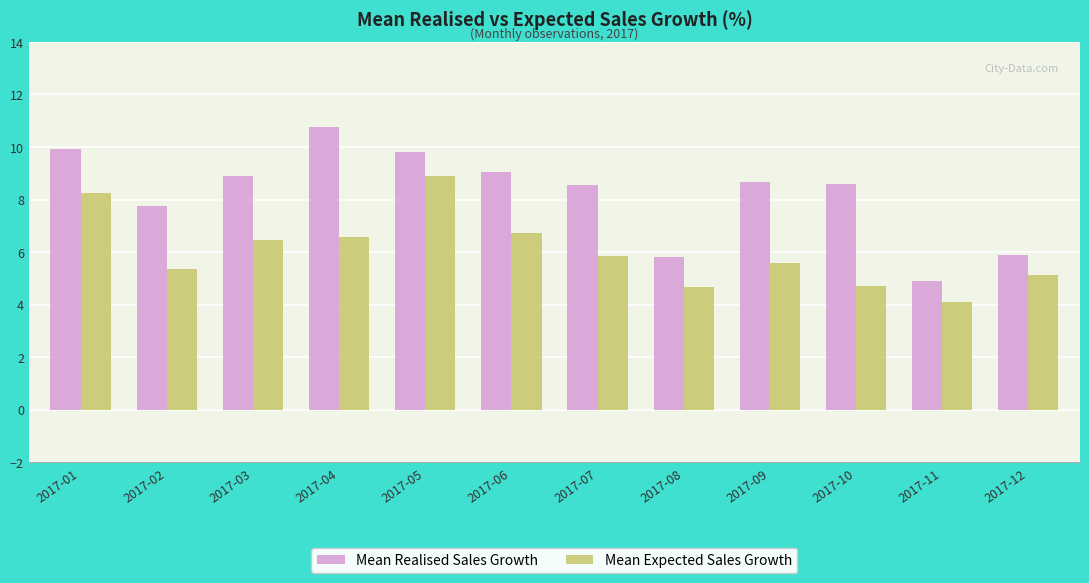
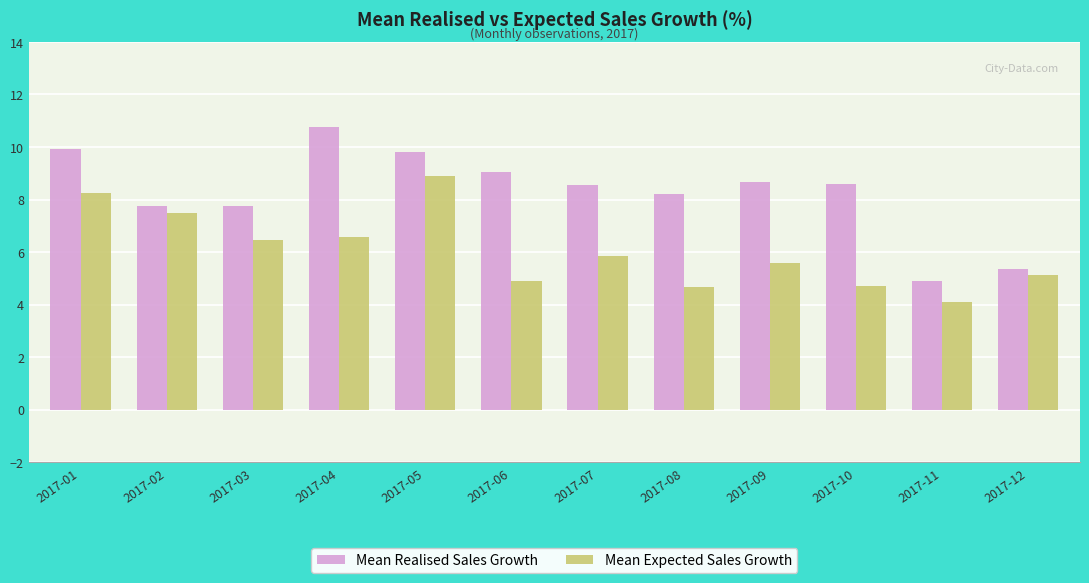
  {
    "Mean Realised Sales Growth": {
      "2017-01": 9.9,
      "2017-02": 7.7,
-     "2017-03": 8.9,
+     "2017-03": 7.8,
      "2017-04": 10.8,
      "2017-05": 9.8,
      "2017-06": 9.1,
      "2017-07": 8.6,
-     "2017-08": 5.8,
+     "2017-08": 8.2,
      "2017-09": 8.7,
      "2017-10": 8.6,
      "2017-11": 4.9,
-     "2017-12": 5.9
+     "2017-12": 5.4
    },
    "Mean Expected Sales Growth": {
      "2017-01": 8.2,
-     "2017-02": 5.4,
+     "2017-02": 7.5,
      "2017-03": 6.5,
      "2017-04": 6.6,
      "2017-05": 8.9,
-     "2017-06": 6.7,
+     "2017-06": 4.9,
      "2017-07": 5.9,
      "2017-08": 4.7,
      "2017-09": 5.6,
      "2017-10": 4.7,
      "2017-11": 4.1,
      "2017-12": 5.1
    }
  }
